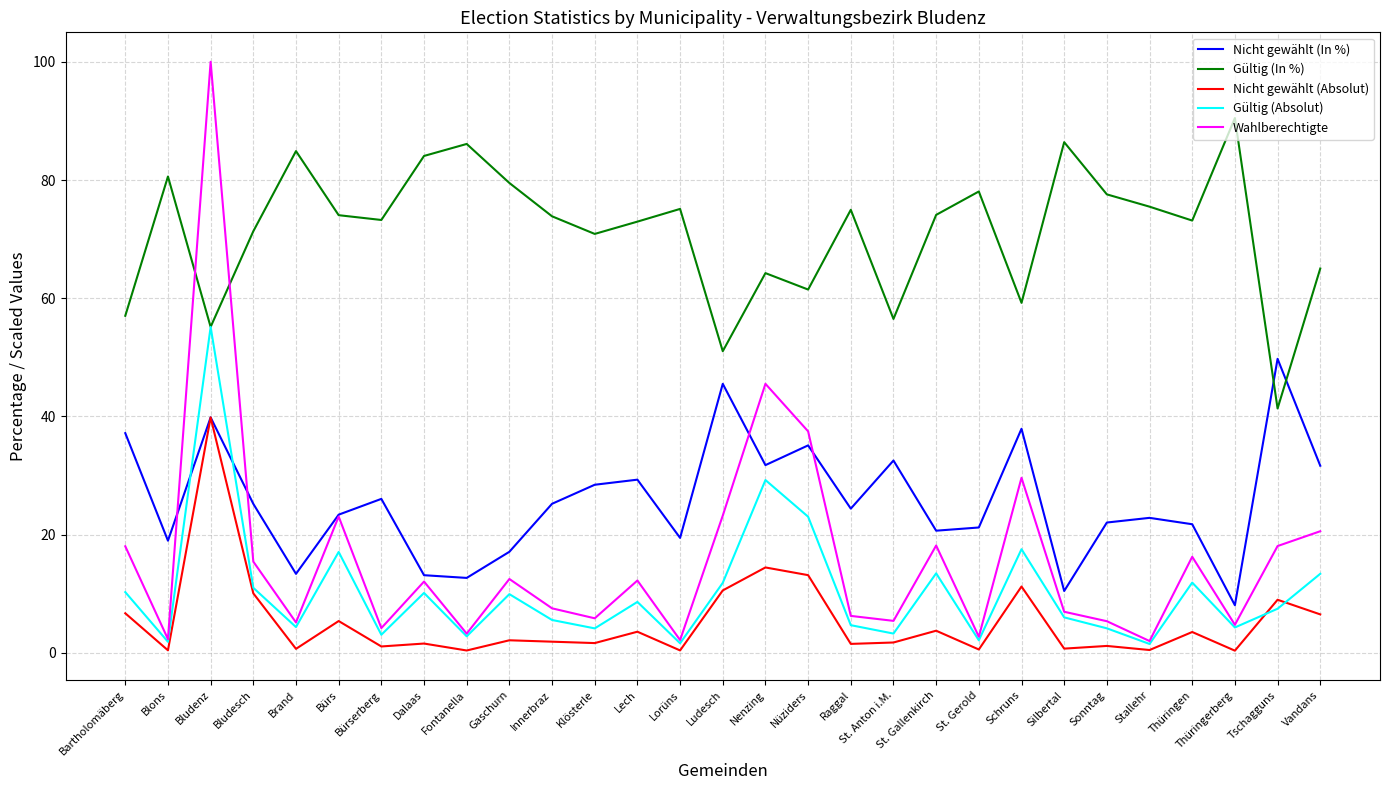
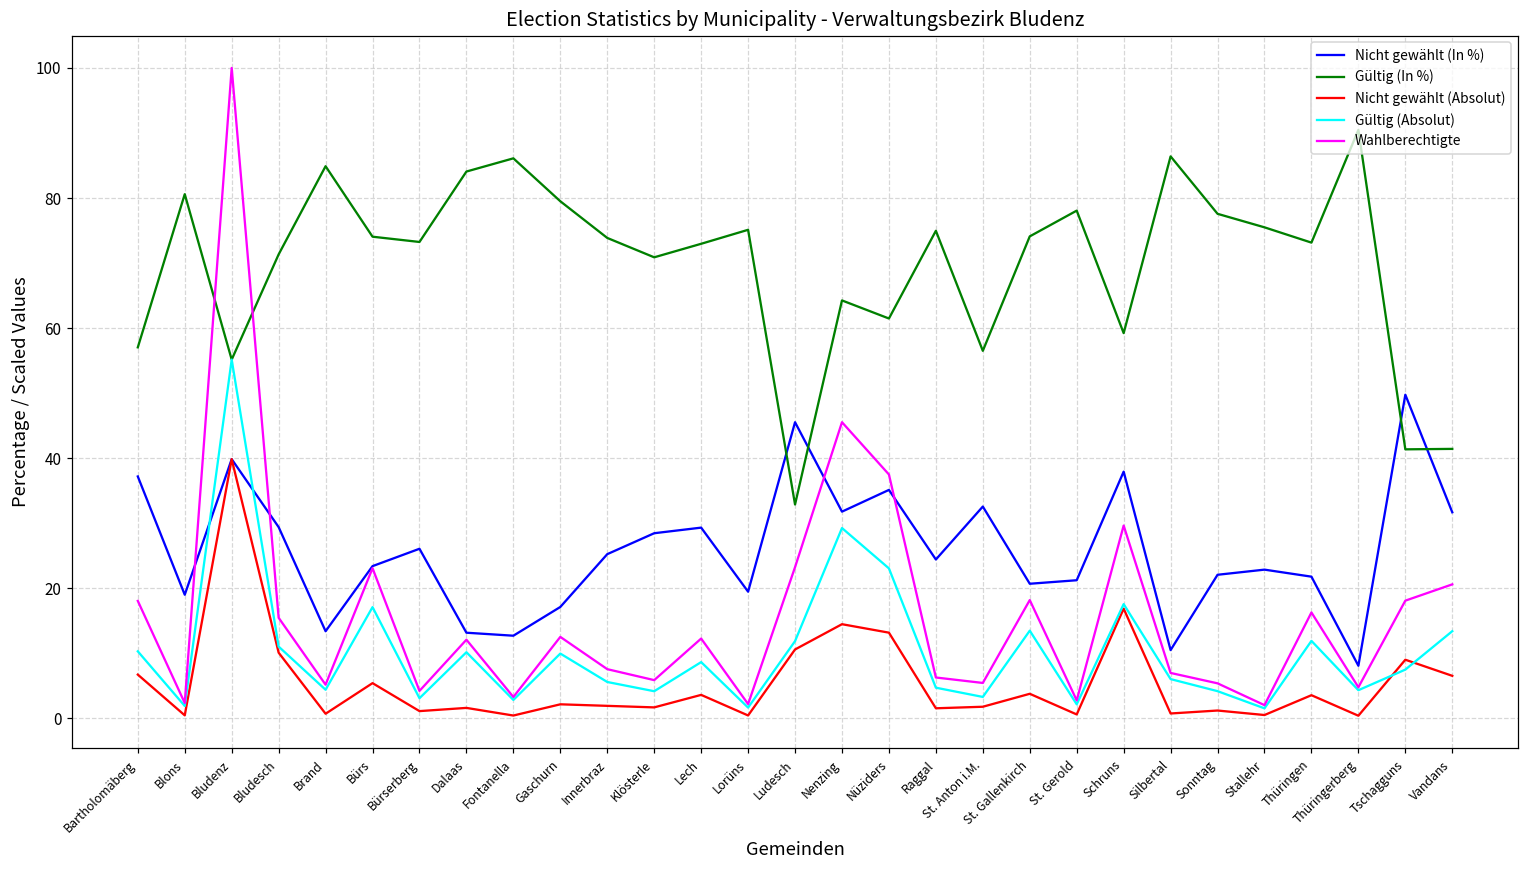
  {
    "Nicht gewählt (In %)": {
      "Bartholomäberg": 37,
      "Blons": 19,
-     "Bludesch": 25,
+     "Bludesch": 29,
      "Brand": 13,
      "Bürserberg": 26,
      "Dalaas": 13,
      "Fontanella": 13,
      "Gaschurn": 17,
      "Innerbraz": 25,
      "Klösterle": 28,
      "Lech": 29,
      "Lorüns": 19,
      "Ludesch": 46,
      "Nenzing": 32,
      "Nüziders": 35,
      "Raggal": 24,
      "St. Anton i.M.": 33,
      "St. Gallenkirch": 21,
      "St. Gerold": 21,
      "Schruns": 38,
      "Silbertal": 10,
      "Sonntag": 22,
      "Stallehr": 23,
      "Thüringen": 22,
      "Thüringerberg": 8,
      "Tschagguns": 50,
      "Vandans": 32
    },
    "Gültig (In %)": {
      "Bartholomäberg": 57,
      "Blons": 81,
      "Bludesch": 71,
      "Brand": 85,
      "Bürs": 74,
      "Bürserberg": 73,
      "Dalaas": 84,
      "Fontanella": 86,
      "Gaschurn": 80,
      "Innerbraz": 74,
      "Klösterle": 71,
      "Lech": 73,
      "Lorüns": 75,
-     "Ludesch": 51,
+     "Ludesch": 33,
      "Nenzing": 64,
      "Nüziders": 61,
      "Raggal": 75,
      "St. Anton i.M.": 57,
      "St. Gallenkirch": 74,
      "St. Gerold": 78,
      "Schruns": 59,
      "Silbertal": 86,
      "Sonntag": 78,
      "Stallehr": 75,
      "Thüringen": 73,
      "Tschagguns": 41,
-     "Vandans": 65
+     "Vandans": 41
    },
    "Nicht gewählt (Absolut)": {
      "Bartholomäberg": 7,
      "Blons": 0,
      "Bludesch": 10,
      "Brand": 1,
      "Bürs": 5,
      "Bürserberg": 1,
      "Dalaas": 2,
      "Fontanella": 0,
      "Gaschurn": 2,
      "Innerbraz": 2,
      "Klösterle": 2,
      "Lech": 4,
      "Lorüns": 0,
      "Ludesch": 11,
      "Nenzing": 14,
      "Nüziders": 13,
      "Raggal": 2,
      "St. Anton i.M.": 2,
      "St. Gallenkirch": 4,
      "St. Gerold": 1,
-     "Schruns": 11,
+     "Schruns": 17,
      "Silbertal": 1,
      "Sonntag": 1,
      "Stallehr": 0,
      "Thüringen": 4,
      "Thüringerberg": 0,
      "Tschagguns": 9,
      "Vandans": 7
    },
    "Gültig (Absolut)": {
      "Bartholomäberg": 10,
      "Blons": 2,
      "Bludesch": 11,
      "Brand": 4,
      "Bürs": 17,
      "Bürserberg": 3,
      "Dalaas": 10,
      "Fontanella": 3,
      "Gaschurn": 10,
      "Innerbraz": 6,
      "Klösterle": 4,
      "Lech": 9,
      "Lorüns": 2,
      "Ludesch": 12,
      "Nenzing": 29,
      "Nüziders": 23,
      "Raggal": 5,
      "St. Anton i.M.": 3,
      "St. Gallenkirch": 13,
      "St. Gerold": 2,
      "Schruns": 18,
      "Silbertal": 6,
      "Sonntag": 4,
      "Stallehr": 2,
      "Thüringen": 12,
      "Thüringerberg": 4,
      "Tschagguns": 7,
      "Vandans": 13
    },
    "Wahlberechtigte": {
      "Bartholomäberg": 18,
      "Blons": 2,
      "Bludenz": 100,
      "Bludesch": 15,
      "Brand": 5,
      "Bürserberg": 4,
      "Dalaas": 12,
      "Fontanella": 3,
      "Gaschurn": 13,
      "Innerbraz": 8,
      "Klösterle": 6,
      "Lech": 12,
      "Lorüns": 2,
      "Ludesch": 23,
      "Nenzing": 46,
      "Nüziders": 37,
      "Raggal": 6,
      "St. Anton i.M.": 5,
      "St. Gallenkirch": 18,
      "St. Gerold": 3,
      "Schruns": 30,
      "Silbertal": 7,
      "Sonntag": 5,
      "Stallehr": 2,
      "Thüringen": 16,
      "Thüringerberg": 5,
      "Tschagguns": 18,
      "Vandans": 21
    }
  }
